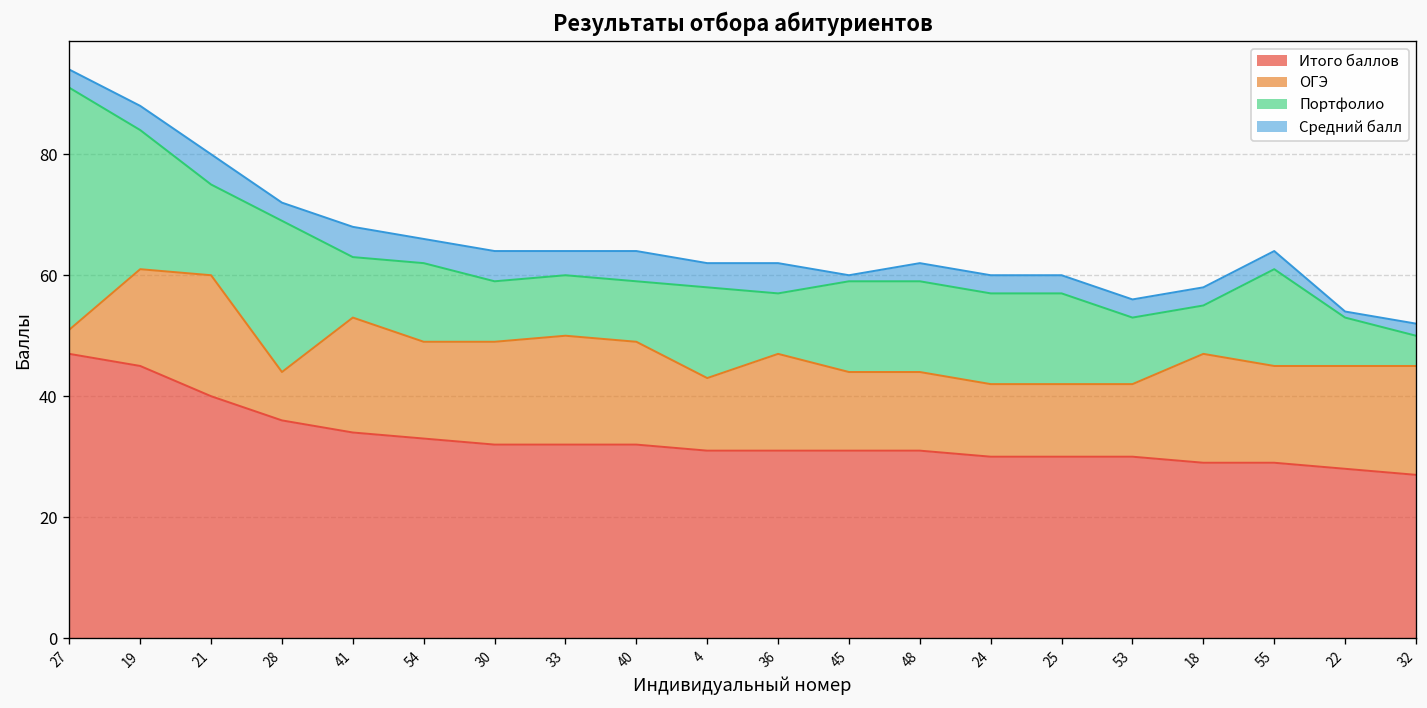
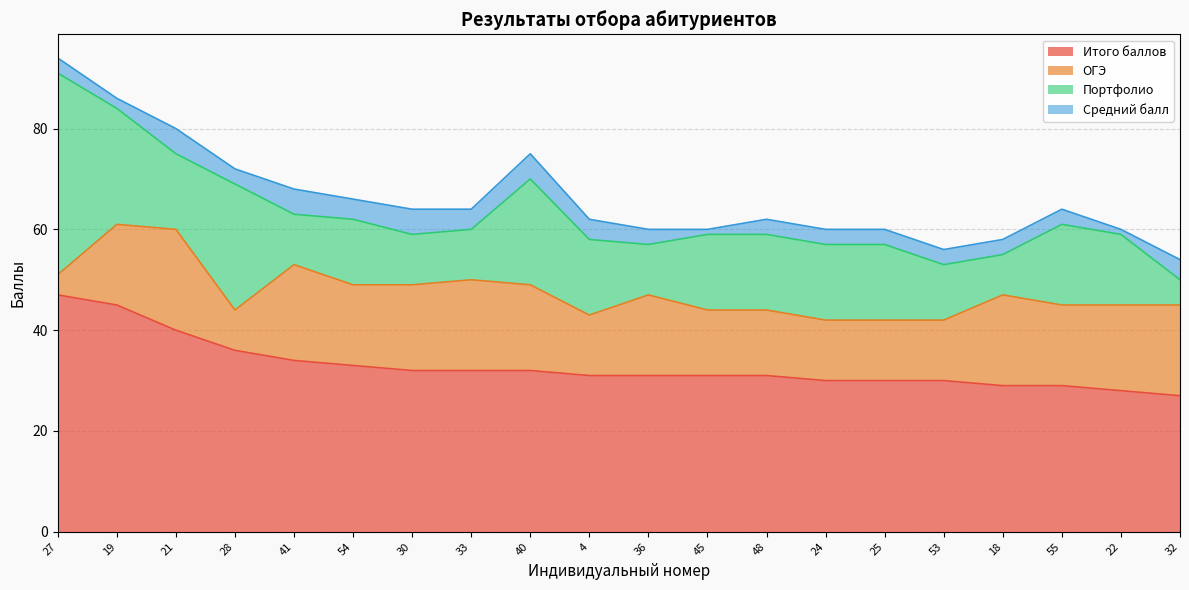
  {
    "Портфолио": {
      "27": 40,
      "19": 23,
      "21": 15,
      "28": 25,
      "41": 10,
      "54": 13,
      "30": 10,
      "33": 10,
-     "40": 10,
+     "40": 21,
      "4": 15,
      "36": 10,
      "45": 15,
      "48": 15,
      "24": 15,
      "25": 15,
      "53": 11,
      "18": 8,
      "55": 16,
-     "22": 8,
+     "22": 14,
      "32": 5
    },
    "Средний балл": {
      "27": 3,
-     "19": 4,
+     "19": 2,
      "21": 5,
      "28": 3,
      "41": 5,
      "54": 4,
      "30": 5,
      "33": 4,
      "40": 5,
      "4": 4,
-     "36": 5,
+     "36": 3,
      "45": 1,
      "48": 3,
      "24": 3,
      "25": 3,
      "53": 3,
      "18": 3,
      "55": 3,
      "22": 1,
-     "32": 2
+     "32": 4
    }
  }
